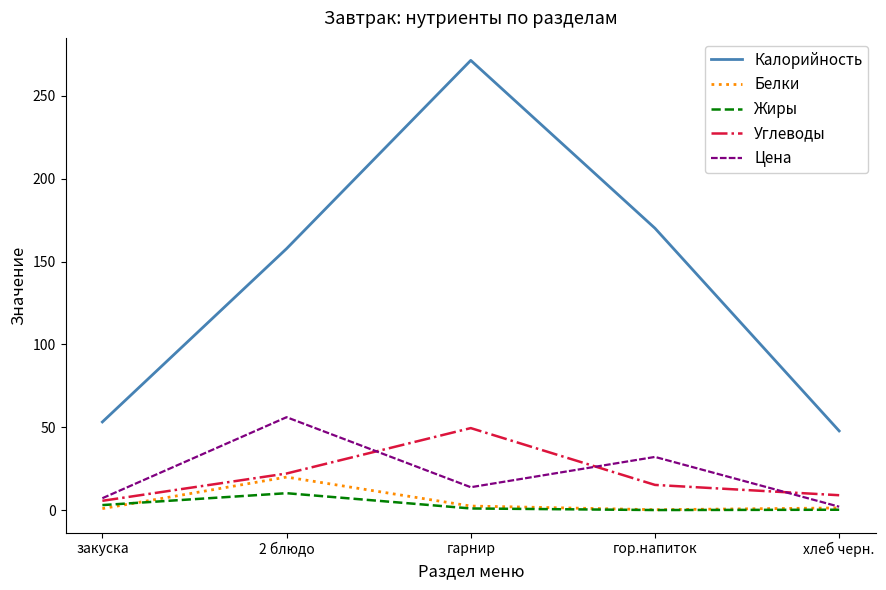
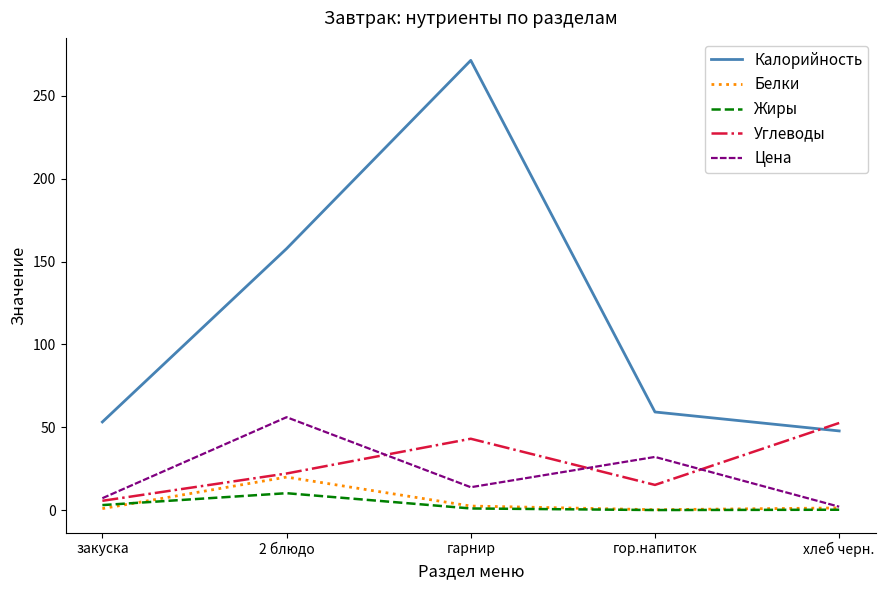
  {
    "Калорийность": {
      "закуска": 53,
      "2 блюдо": 158,
      "гарнир": 271,
-     "гор.напиток": 170,
+     "гор.напиток": 59,
      "хлеб черн.": 48
    },
    "Белки": {
      "закуска": 1,
      "2 блюдо": 20
    },
    "Жиры": {
      "закуска": 3,
      "2 блюдо": 10
    },
    "Углеводы": {
      "закуска": 6,
      "2 блюдо": 22,
-     "гарнир": 50,
+     "гарнир": 43,
      "гор.напиток": 15,
-     "хлеб черн.": 9
+     "хлеб черн.": 53
    },
    "Цена": {
      "закуска": 7,
      "2 блюдо": 56,
      "гарнир": 14,
      "гор.напиток": 32
    }
  }
